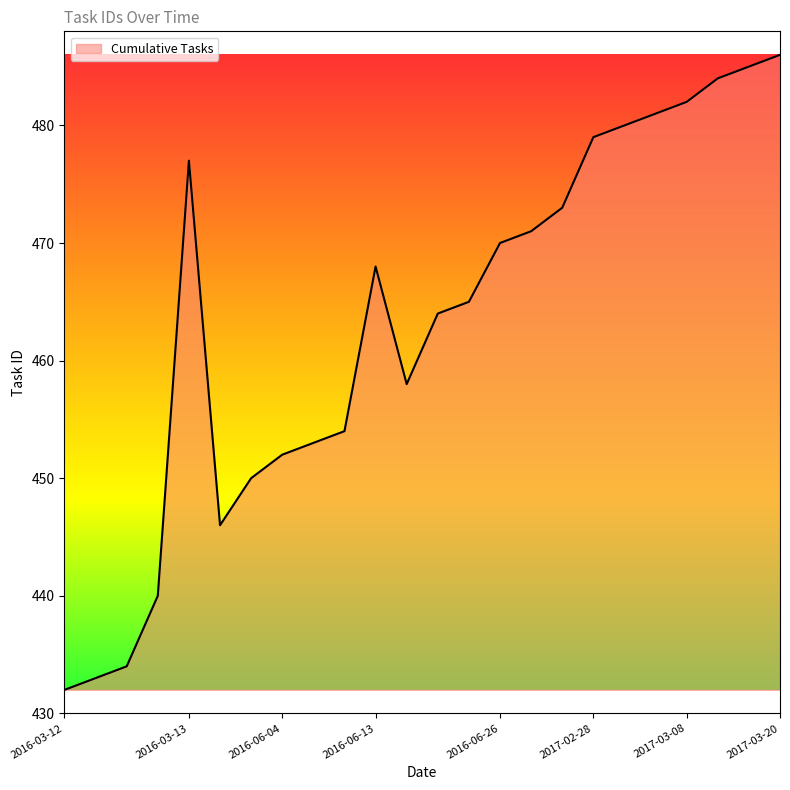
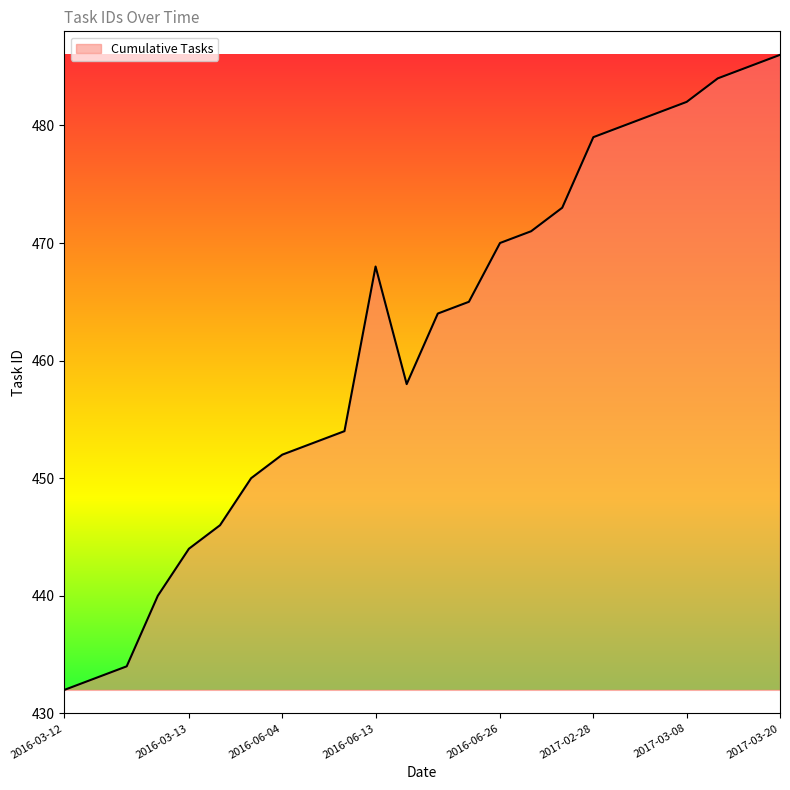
  {
-   "2016-03-13": 477,
+   "2016-03-13": 444,
    "2016-06-13": 468,
    "2017-03-08": 482,
    "2017-03-20": 486
  }
